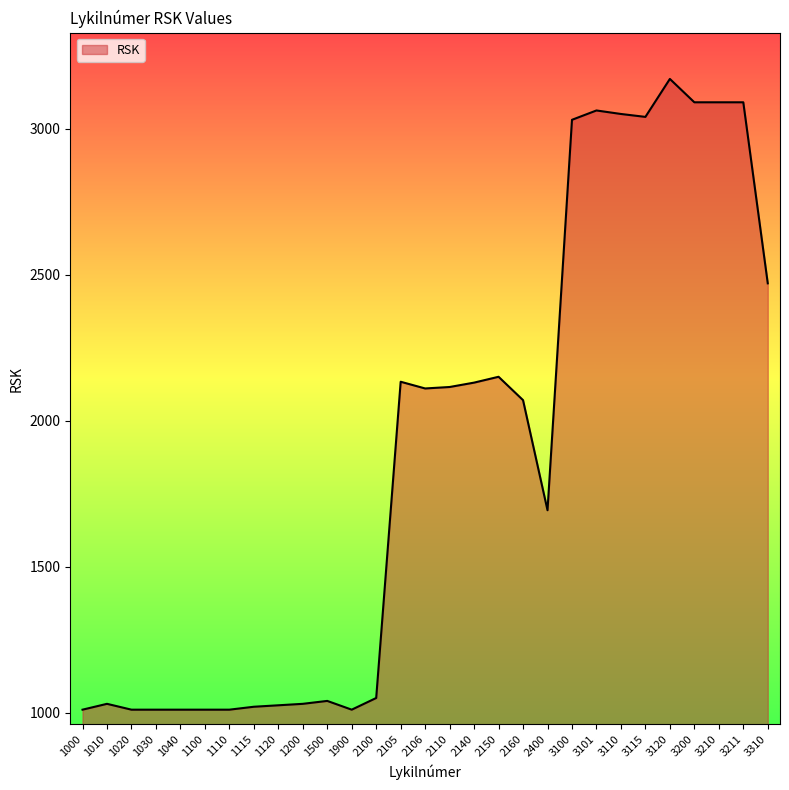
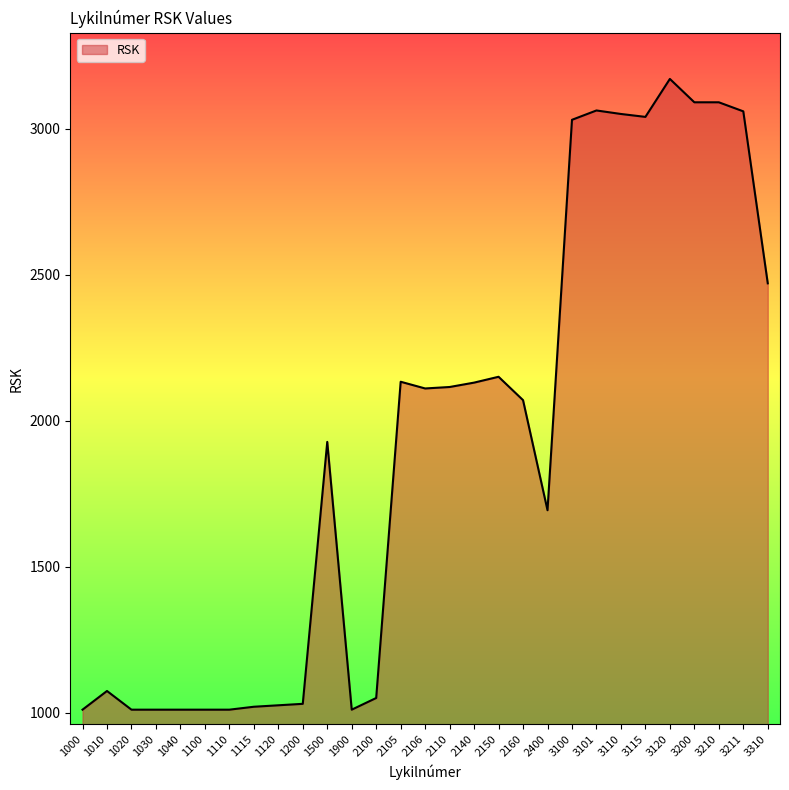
  {
    "1000": 1010,
-   "1010": 1030,
+   "1010": 1070,
    "1020": 1010,
    "1030": 1010,
    "1040": 1010,
    "1100": 1010,
    "1110": 1010,
    "1115": 1020,
    "1120": 1030,
    "1200": 1030,
-   "1500": 1040,
+   "1500": 1930,
    "1900": 1010,
    "2100": 1050,
    "2105": 2130,
    "2106": 2110,
    "2110": 2120,
    "2140": 2130,
    "2150": 2150,
    "2160": 2070,
    "2400": 1690,
    "3100": 3030,
    "3101": 3060,
    "3110": 3050,
    "3115": 3040,
    "3120": 3170,
    "3200": 3090,
    "3210": 3090,
-   "3211": 3090,
+   "3211": 3060,
    "3310": 2470
  }
